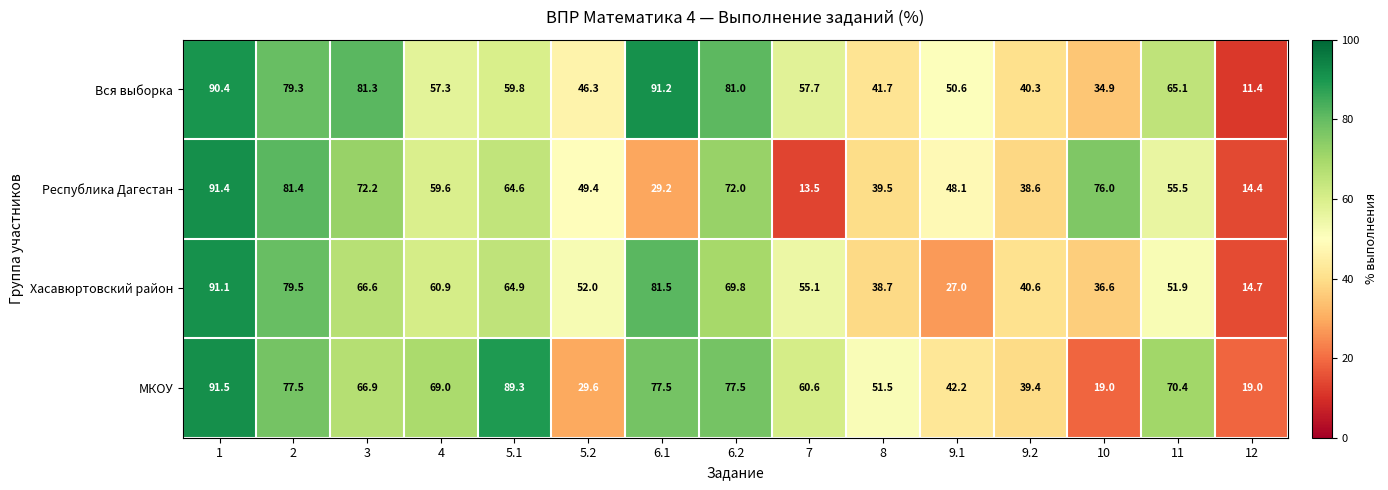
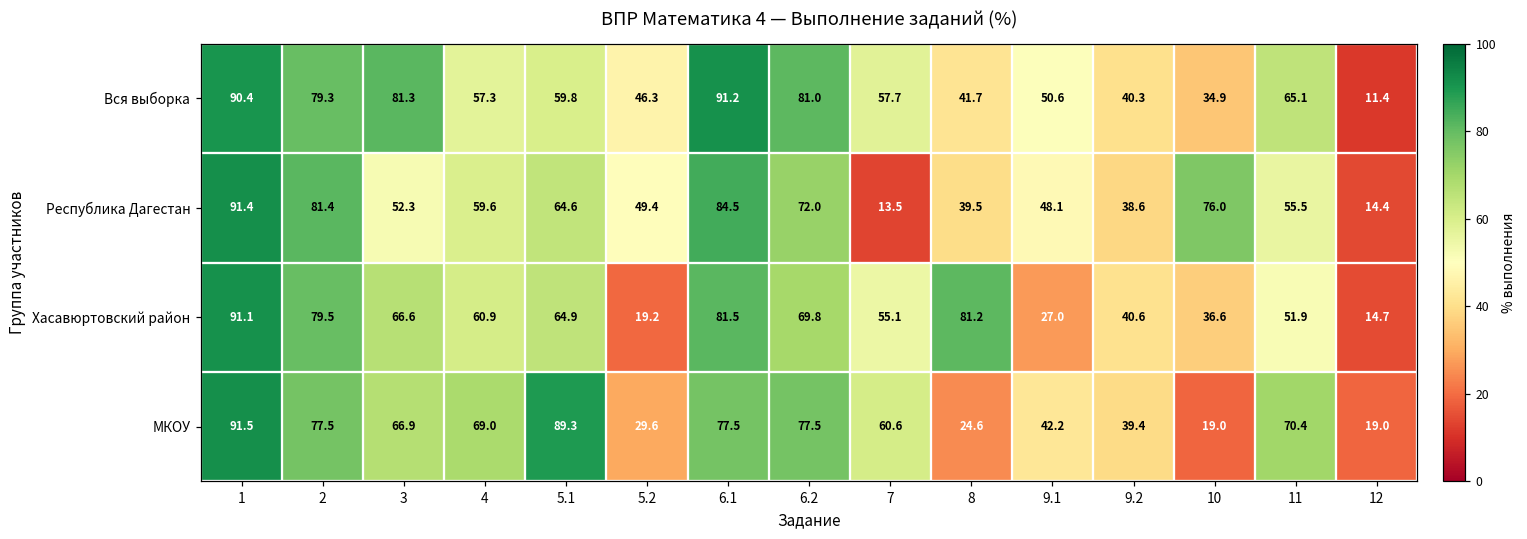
  {
    "Вся выборка": {
      "1": 90.4,
      "2": 79.3,
      "3": 81.3,
      "4": 57.3,
      "5.1": 59.8,
      "5.2": 46.3,
      "6.1": 91.2,
      "6.2": 81.0,
      "7": 57.7,
      "8": 41.7,
      "9.1": 50.6,
      "9.2": 40.3,
      "10": 34.9,
      "11": 65.1,
      "12": 11.4
    },
    "Республика Дагестан": {
      "1": 91.4,
      "2": 81.4,
-     "3": 72.2,
+     "3": 52.3,
      "4": 59.6,
      "5.1": 64.6,
      "5.2": 49.4,
-     "6.1": 29.2,
+     "6.1": 84.5,
      "6.2": 72.0,
      "7": 13.5,
      "8": 39.5,
      "9.1": 48.1,
      "9.2": 38.6,
      "10": 76.0,
      "11": 55.5,
      "12": 14.4
    },
    "Хасавюртовский район": {
      "1": 91.1,
      "2": 79.5,
      "3": 66.6,
      "4": 60.9,
      "5.1": 64.9,
-     "5.2": 52.0,
+     "5.2": 19.2,
      "6.1": 81.5,
      "6.2": 69.8,
      "7": 55.1,
-     "8": 38.7,
+     "8": 81.2,
      "9.1": 27.0,
      "9.2": 40.6,
      "10": 36.6,
      "11": 51.9,
      "12": 14.7
    },
    "МКОУ": {
      "1": 91.5,
      "2": 77.5,
      "3": 66.9,
      "4": 69.0,
      "5.1": 89.3,
      "5.2": 29.6,
      "6.1": 77.5,
      "6.2": 77.5,
      "7": 60.6,
-     "8": 51.5,
+     "8": 24.6,
      "9.1": 42.2,
      "9.2": 39.4,
      "10": 19.0,
      "11": 70.4,
      "12": 19.0
    }
  }
